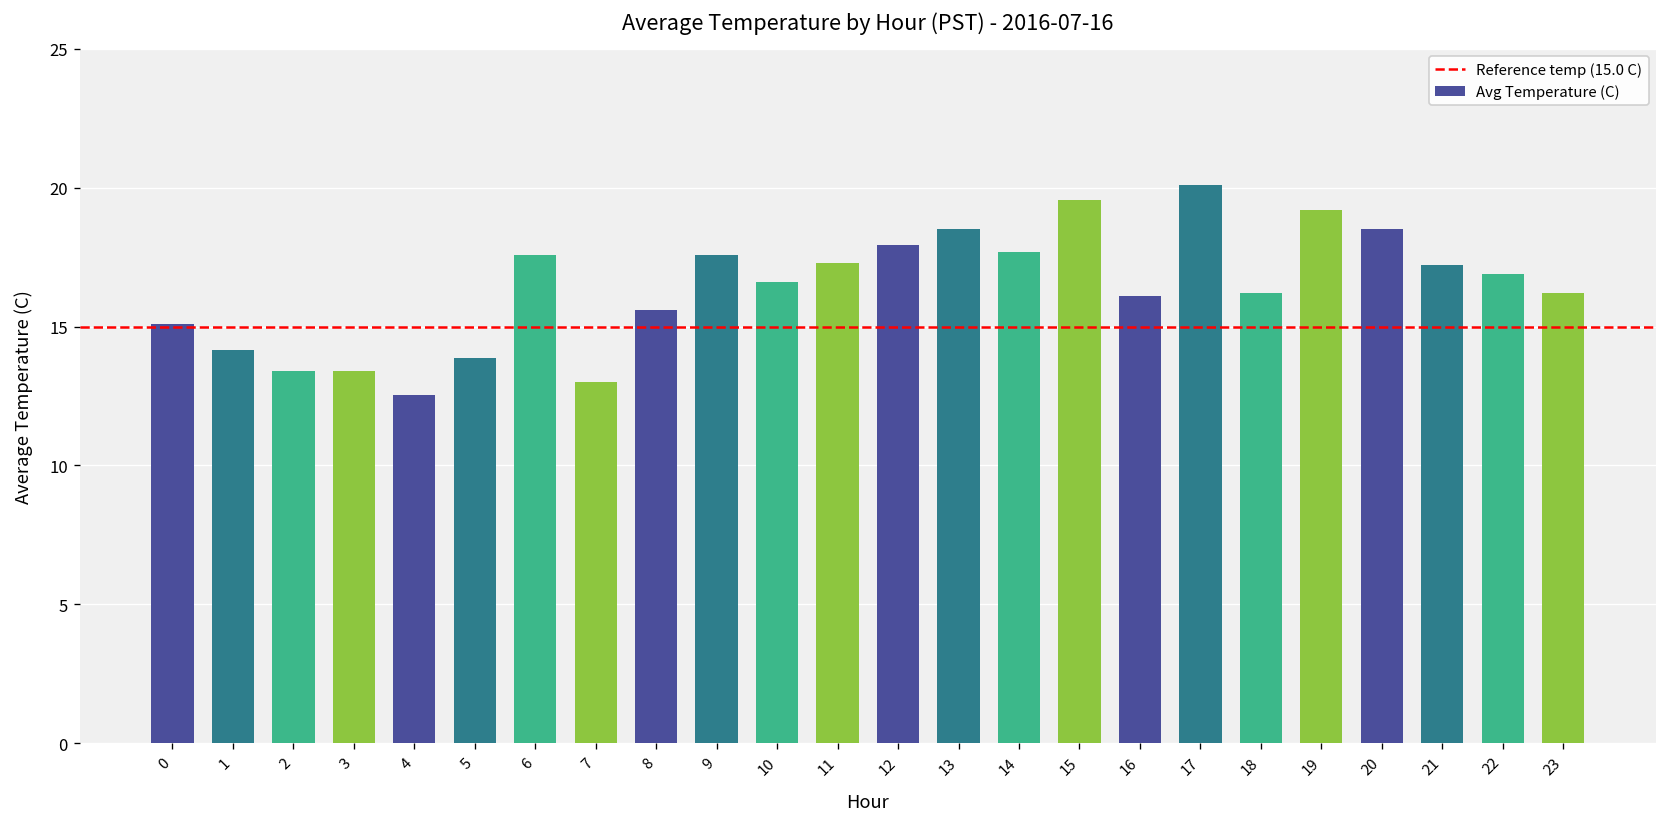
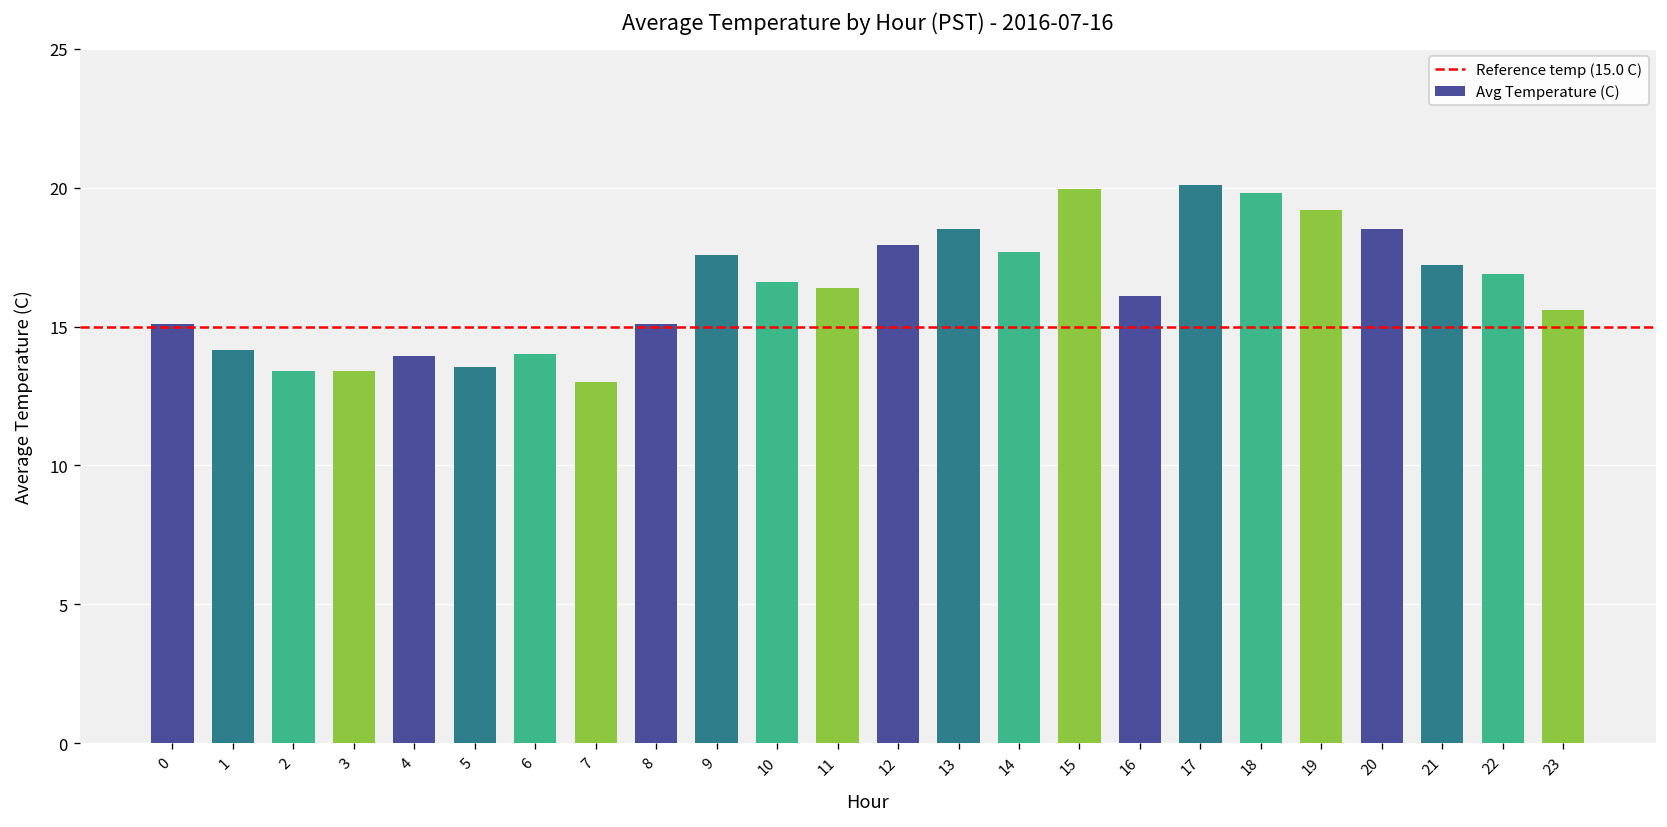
  {
    "0": 15.1,
    "1": 14.2,
    "2": 13.4,
    "3": 13.4,
-   "4": 12.5,
-   "5": 13.9,
-   "6": 17.6,
+   "4": 14.0,
+   "5": 13.5,
+   "6": 14.0,
    "7": 13.0,
-   "8": 15.6,
+   "8": 15.1,
    "9": 17.6,
    "10": 16.6,
-   "11": 17.3,
+   "11": 16.4,
    "12": 18.0,
    "13": 18.5,
    "14": 17.7,
-   "15": 19.6,
+   "15": 19.9,
    "16": 16.1,
    "17": 20.1,
-   "18": 16.2,
+   "18": 19.8,
    "19": 19.2,
    "20": 18.5,
    "21": 17.2,
    "22": 16.9,
-   "23": 16.2
+   "23": 15.6
  }
